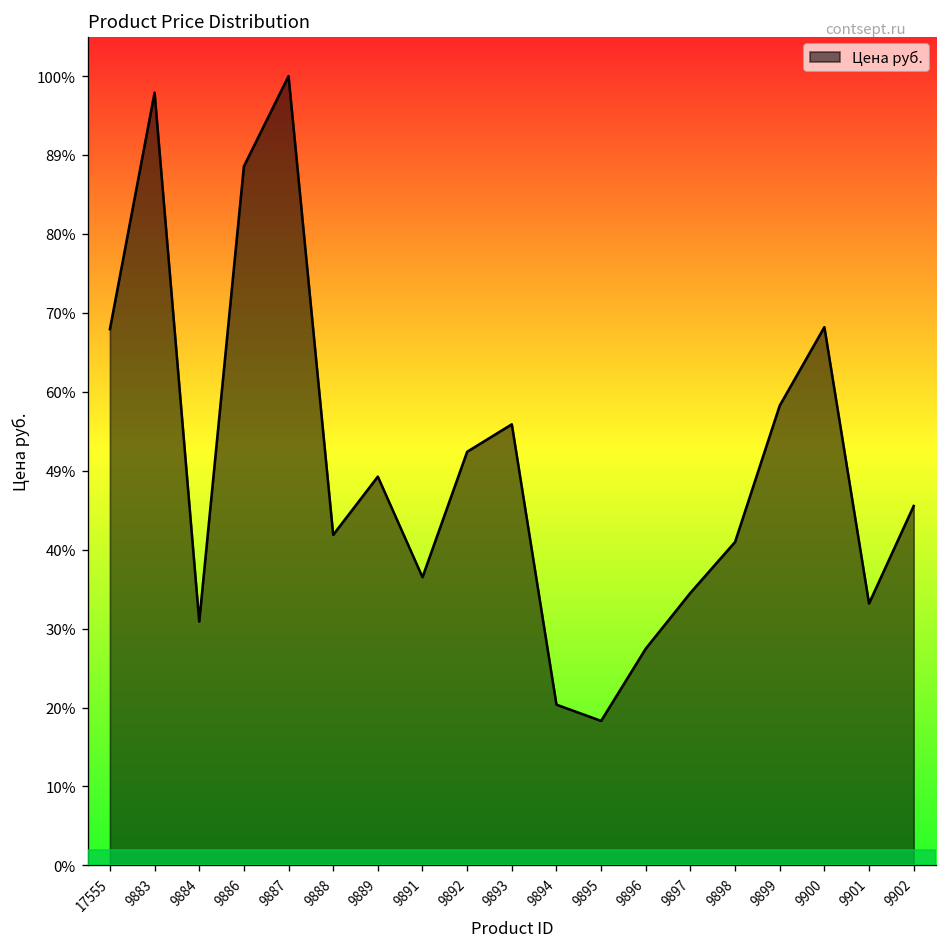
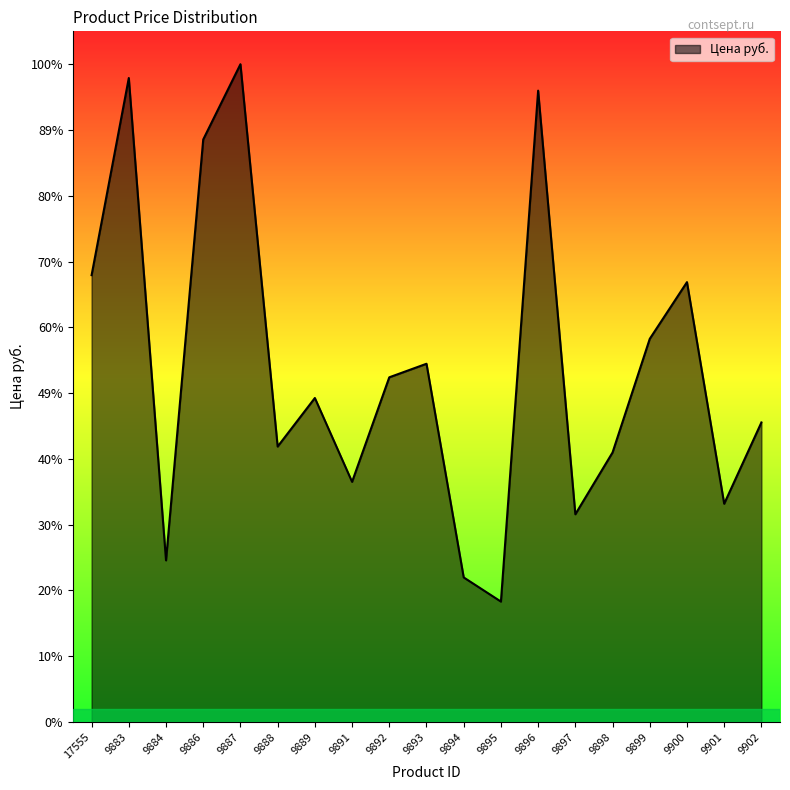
  {
    "17555": "68%",
    "9883": "98%",
-   "9884": "31%",
+   "9884": "25%",
    "9886": "89%",
    "9887": "100%",
    "9888": "42%",
    "9889": "49%",
    "9891": "37%",
    "9892": "52%",
-   "9893": "56%",
-   "9894": "20%",
+   "9893": "54%",
+   "9894": "22%",
    "9895": "18%",
-   "9896": "27%",
-   "9897": "35%",
+   "9896": "96%",
+   "9897": "32%",
    "9898": "41%",
    "9899": "58%",
-   "9900": "68%",
+   "9900": "67%",
    "9901": "33%",
    "9902": "46%"
  }
